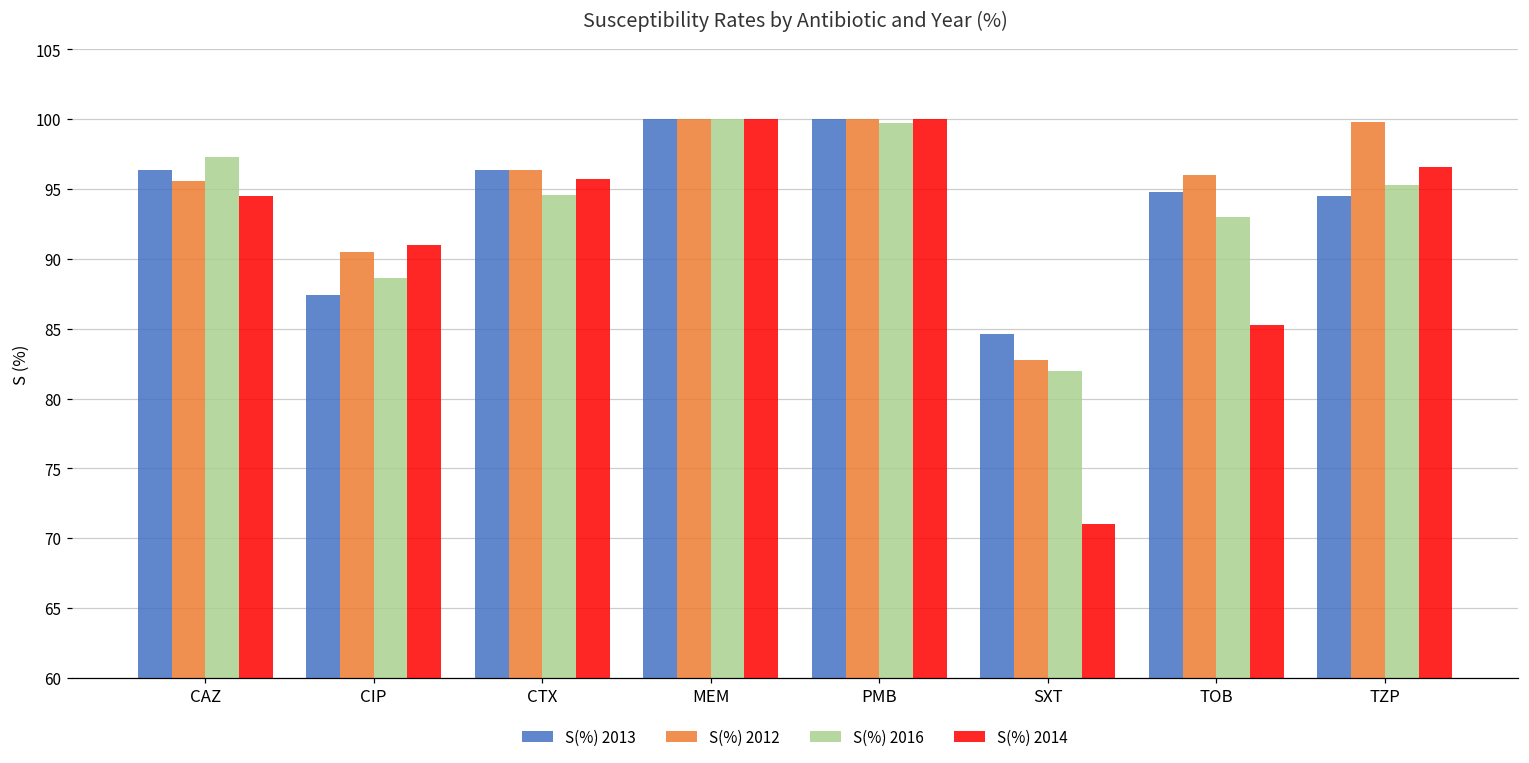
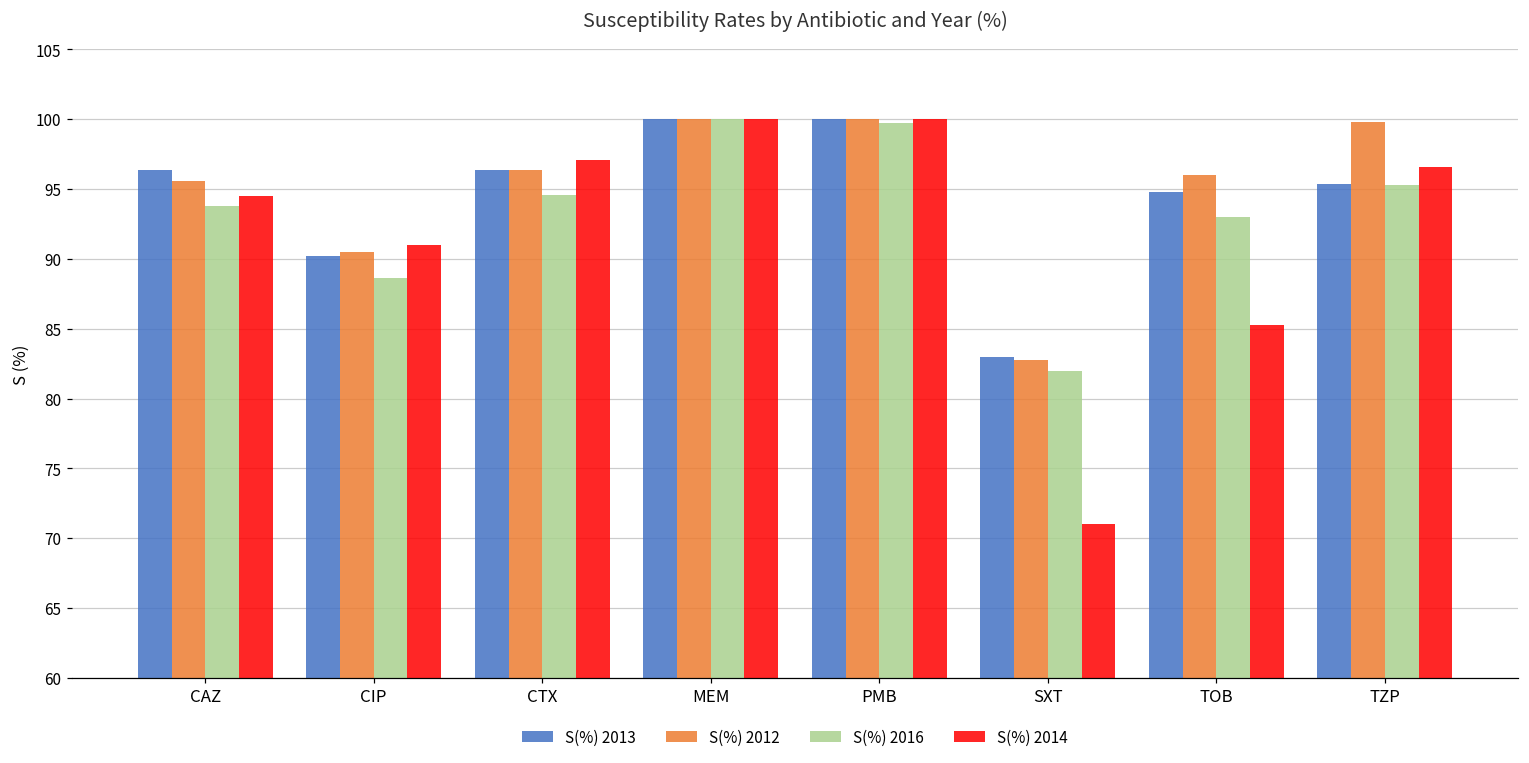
  {
    "S(%) 2013": {
      "CAZ": 96.4,
-     "CIP": 87.4,
+     "CIP": 90.2,
      "CTX": 96.4,
      "MEM": 100.0,
      "PMB": 100.0,
-     "SXT": 84.6,
+     "SXT": 83.0,
      "TOB": 94.8,
-     "TZP": 94.5
+     "TZP": 95.4
    },
    "S(%) 2012": {
      "CAZ": 95.6,
      "CIP": 90.5,
      "CTX": 96.4,
      "MEM": 100.0,
      "PMB": 100.0,
      "SXT": 82.8,
      "TOB": 96.0,
      "TZP": 99.8
    },
    "S(%) 2016": {
-     "CAZ": 97.3,
+     "CAZ": 93.8,
      "CIP": 88.6,
      "CTX": 94.6,
      "MEM": 100.0,
      "PMB": 99.7,
      "SXT": 82.0,
      "TOB": 93.0,
      "TZP": 95.3
    },
    "S(%) 2014": {
      "CAZ": 94.5,
      "CIP": 91.0,
-     "CTX": 95.7,
+     "CTX": 97.1,
      "MEM": 100.0,
      "PMB": 100.0,
      "SXT": 71.0,
      "TOB": 85.3,
      "TZP": 96.6
    }
  }
